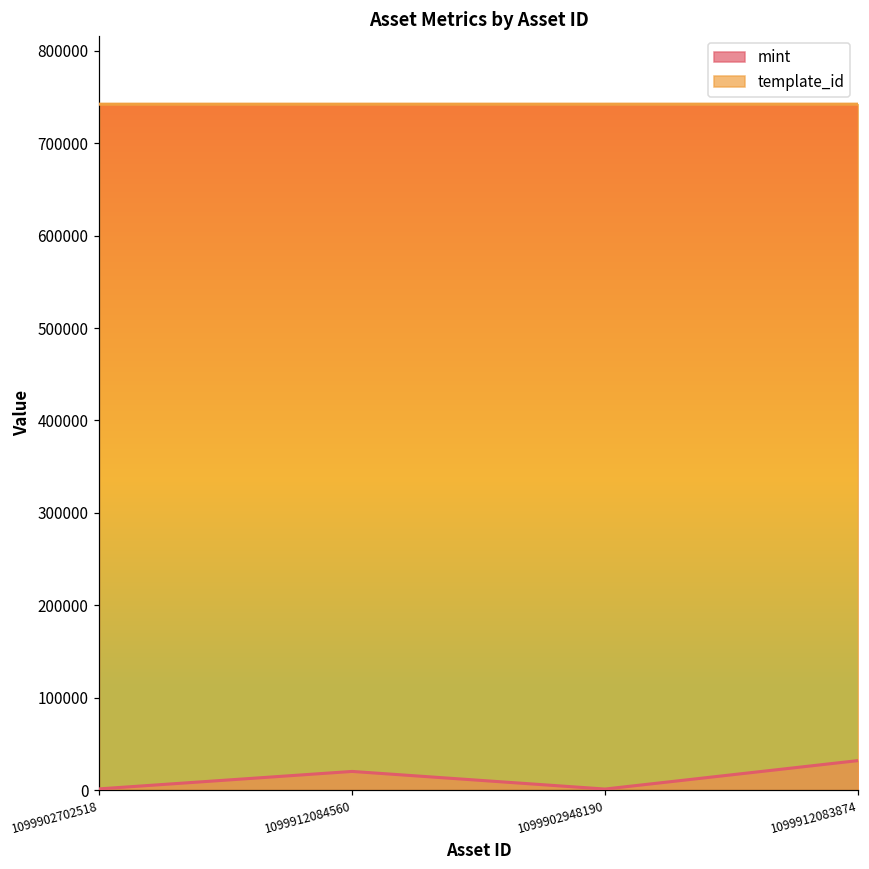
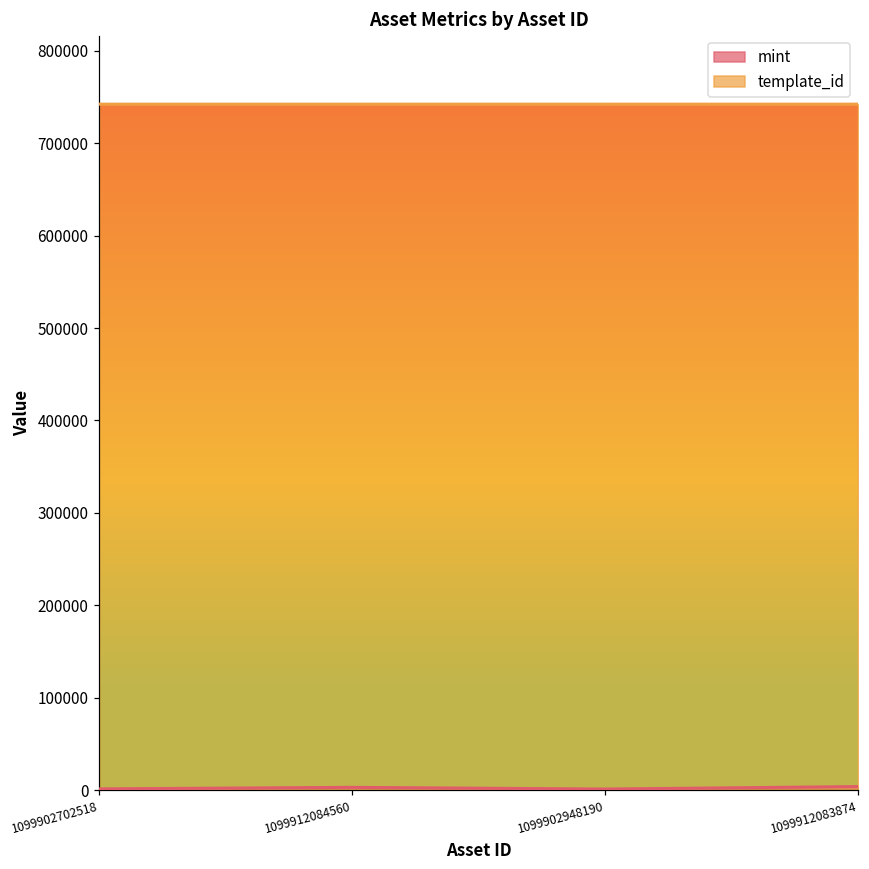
  {
    "mint": {
      "1099902702518": 0,
-     "1099912084560": 20000,
+     "1099912084560": 0,
      "1099902948190": 0,
-     "1099912083874": 30000
+     "1099912083874": 0
    },
    "template_id": {
      "1099902702518": 740000,
      "1099912084560": 740000,
      "1099902948190": 740000,
      "1099912083874": 740000
    }
  }
